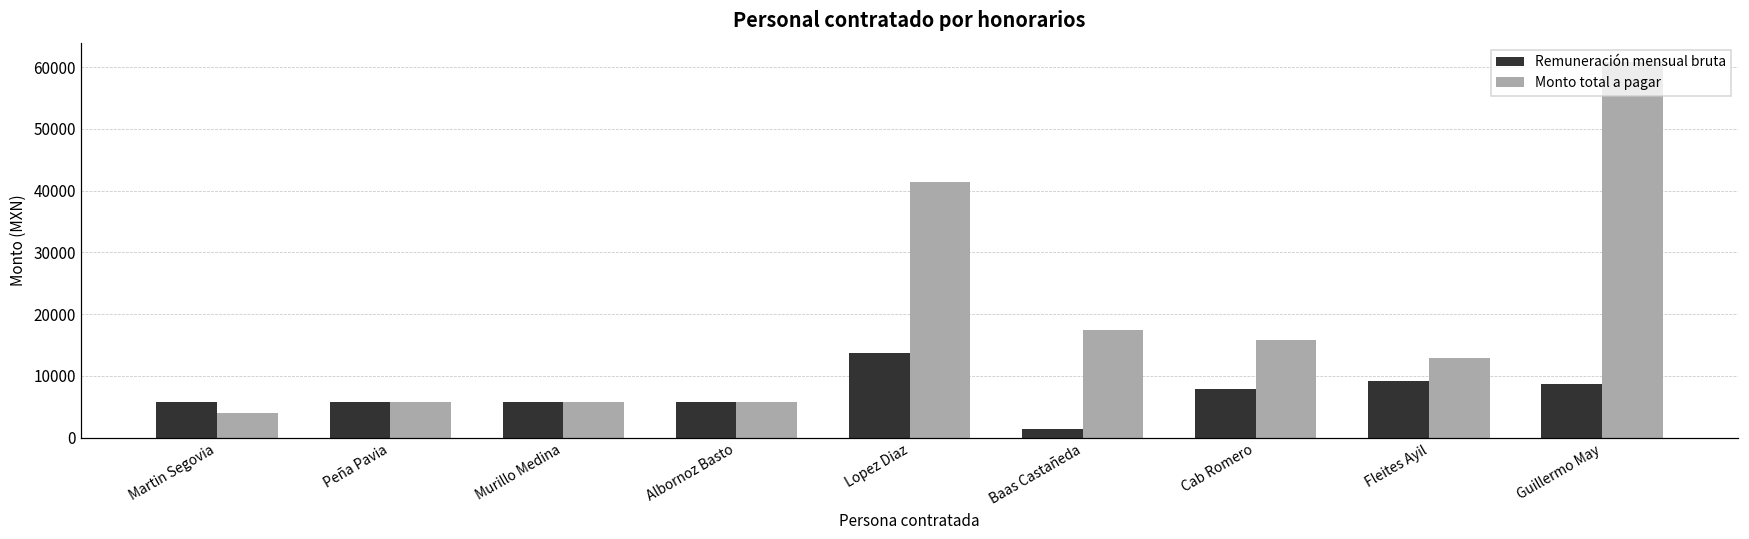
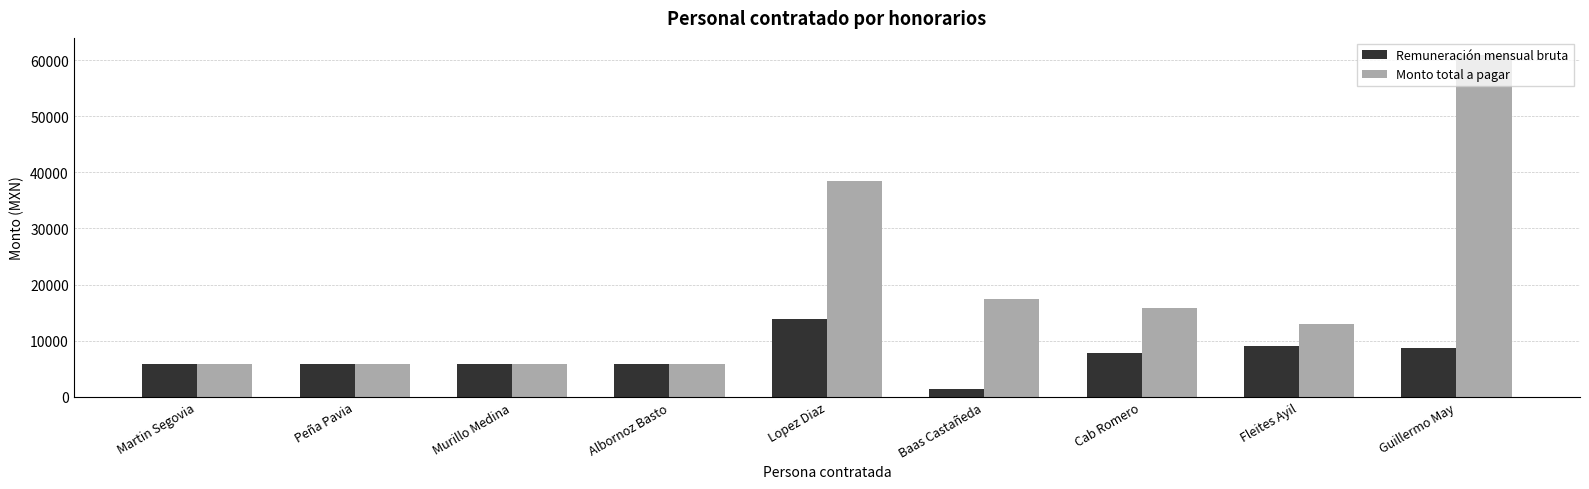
  {
    "Remuneración mensual bruta": {
      "Martin Segovia": 6000,
      "Peña Pavia": 6000,
      "Murillo Medina": 6000,
      "Albornoz Basto": 6000,
      "Lopez Diaz": 14000,
      "Baas Castañeda": 1000,
      "Cab Romero": 8000,
      "Fleites Ayil": 9000,
      "Guillermo May": 9000
    },
    "Monto total a pagar": {
-     "Martin Segovia": 4000,
+     "Martin Segovia": 6000,
      "Peña Pavia": 6000,
      "Murillo Medina": 6000,
      "Albornoz Basto": 6000,
-     "Lopez Diaz": 41000,
+     "Lopez Diaz": 39000,
      "Baas Castañeda": 17000,
      "Cab Romero": 16000,
      "Fleites Ayil": 13000
    }
  }
